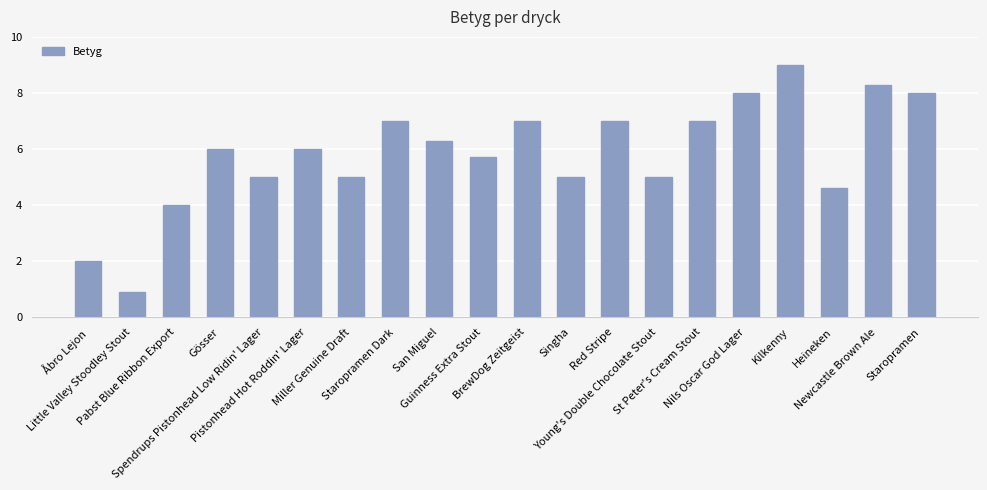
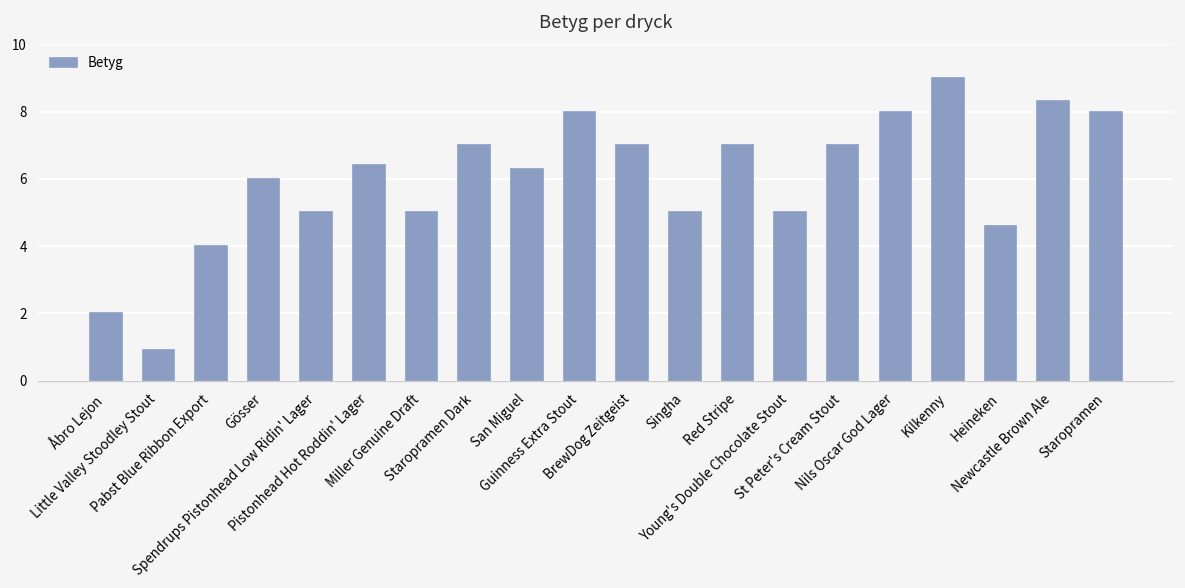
  {
    "Åbro Lejon": 2.0,
    "Little Valley Stoodley Stout": 0.9,
    "Pabst Blue Ribbon Export": 4.0,
    "Gösser": 6.0,
    "Spendrups Pistonhead Low Ridin' Lager": 5.0,
-   "Pistonhead Hot Roddin' Lager": 6.0,
+   "Pistonhead Hot Roddin' Lager": 6.4,
    "Miller Genuine Draft": 5.0,
    "Staropramen Dark": 7.0,
    "San Miguel": 6.3,
-   "Guinness Extra Stout": 5.7,
+   "Guinness Extra Stout": 8.0,
    "BrewDog Zeitgeist": 7.0,
    "Singha": 5.0,
    "Red Stripe": 7.0,
    "Young's Double Chocolate Stout": 5.0,
    "St Peter's Cream Stout": 7.0,
    "Nils Oscar God Lager": 8.0,
    "Kilkenny": 9.0,
    "Heineken": 4.6,
    "Newcastle Brown Ale": 8.3,
    "Staropramen": 8.0
  }
